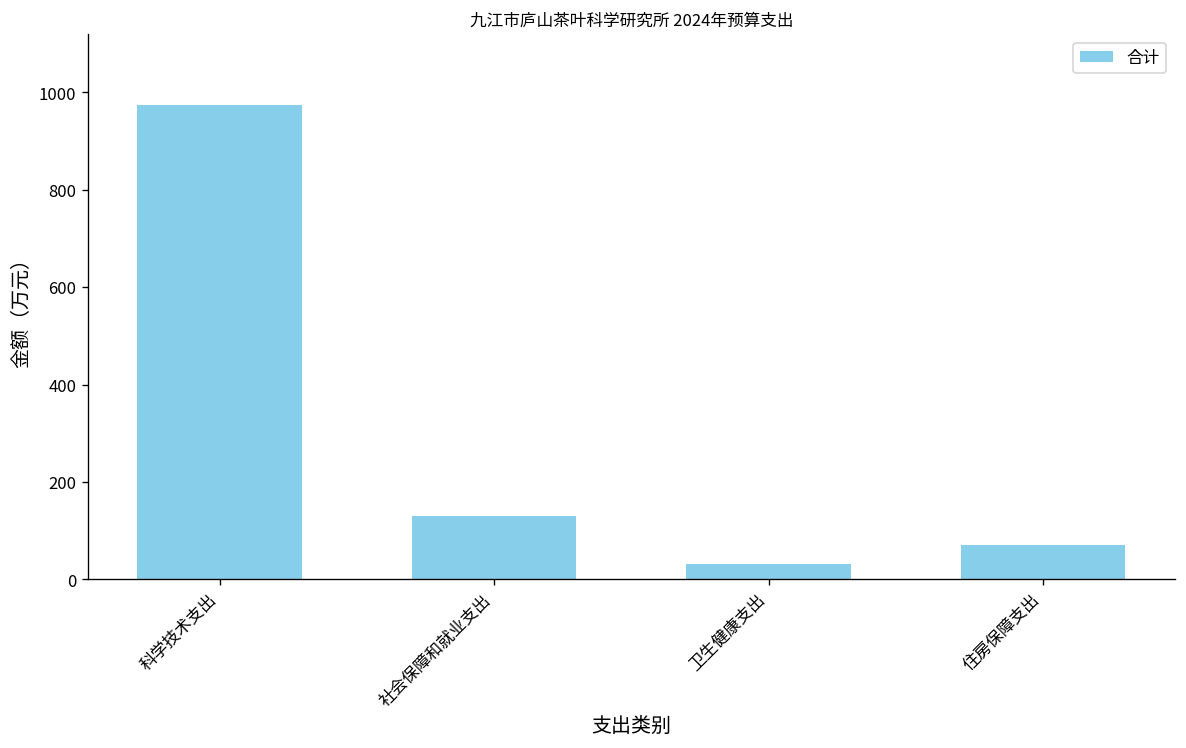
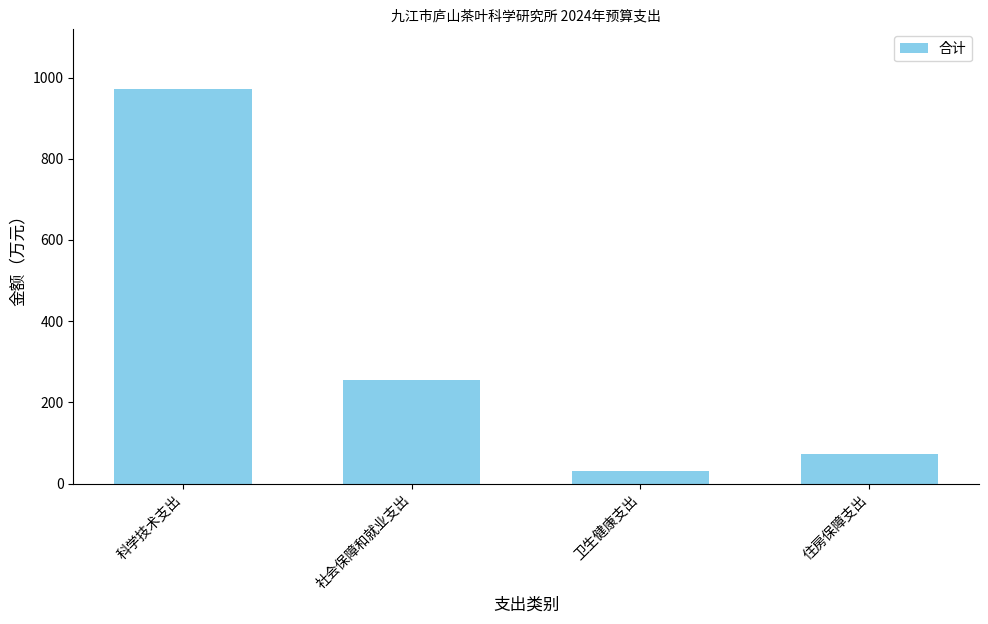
  {
    "科学技术支出": 970,
-   "社会保障和就业支出": 130,
+   "社会保障和就业支出": 250,
    "卫生健康支出": 30,
    "住房保障支出": 70
  }
